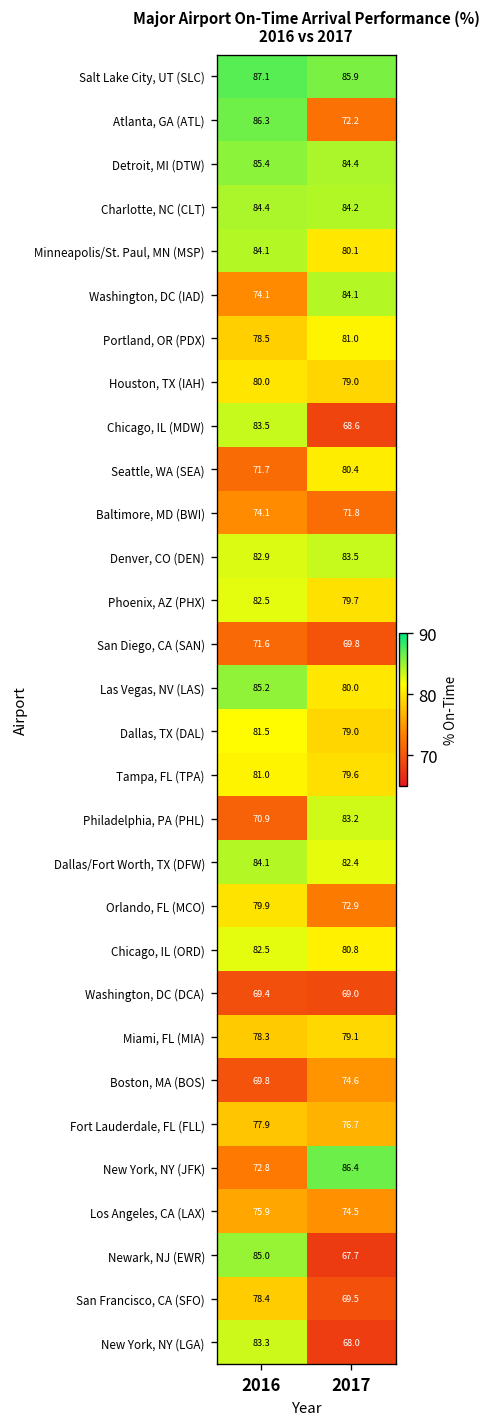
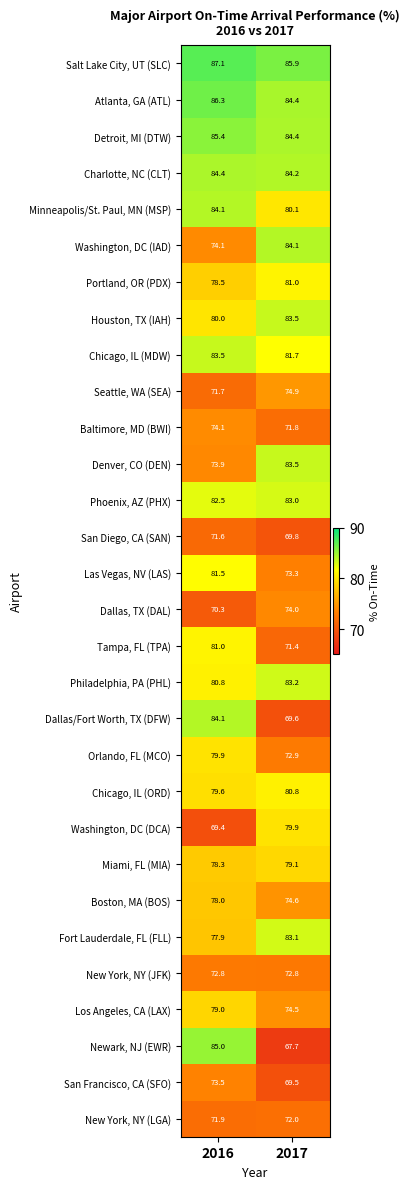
  {
    "Salt Lake City, UT (SLC)": {
      "2016": 87.1,
      "2017": 85.9
    },
    "Atlanta, GA (ATL)": {
      "2016": 86.3,
-     "2017": 72.2
+     "2017": 84.4
    },
    "Detroit, MI (DTW)": {
      "2016": 85.4,
      "2017": 84.4
    },
    "Charlotte, NC (CLT)": {
      "2016": 84.4,
      "2017": 84.2
    },
    "Minneapolis/St. Paul, MN (MSP)": {
      "2016": 84.1,
      "2017": 80.1
    },
    "Washington, DC (IAD)": {
      "2016": 74.1,
      "2017": 84.1
    },
    "Portland, OR (PDX)": {
      "2016": 78.5,
      "2017": 81.0
    },
    "Houston, TX (IAH)": {
      "2016": 80.0,
-     "2017": 79.0
+     "2017": 83.5
    },
    "Chicago, IL (MDW)": {
      "2016": 83.5,
-     "2017": 68.6
+     "2017": 81.7
    },
    "Seattle, WA (SEA)": {
      "2016": 71.7,
-     "2017": 80.4
+     "2017": 74.9
    },
    "Baltimore, MD (BWI)": {
      "2016": 74.1,
      "2017": 71.8
    },
    "Denver, CO (DEN)": {
-     "2016": 82.9,
+     "2016": 73.9,
      "2017": 83.5
    },
    "Phoenix, AZ (PHX)": {
      "2016": 82.5,
-     "2017": 79.7
+     "2017": 83.0
    },
    "San Diego, CA (SAN)": {
      "2016": 71.6,
      "2017": 69.8
    },
    "Las Vegas, NV (LAS)": {
-     "2016": 85.2,
-     "2017": 80.0
+     "2016": 81.5,
+     "2017": 73.3
    },
    "Dallas, TX (DAL)": {
-     "2016": 81.5,
-     "2017": 79.0
+     "2016": 70.3,
+     "2017": 74.0
    },
    "Tampa, FL (TPA)": {
      "2016": 81.0,
-     "2017": 79.6
+     "2017": 71.4
    },
    "Philadelphia, PA (PHL)": {
-     "2016": 70.9,
+     "2016": 80.8,
      "2017": 83.2
    },
    "Dallas/Fort Worth, TX (DFW)": {
      "2016": 84.1,
-     "2017": 82.4
+     "2017": 69.6
    },
    "Orlando, FL (MCO)": {
      "2016": 79.9,
      "2017": 72.9
    },
    "Chicago, IL (ORD)": {
-     "2016": 82.5,
+     "2016": 79.6,
      "2017": 80.8
    },
    "Washington, DC (DCA)": {
      "2016": 69.4,
-     "2017": 69.0
+     "2017": 79.9
    },
    "Miami, FL (MIA)": {
      "2016": 78.3,
      "2017": 79.1
    },
    "Boston, MA (BOS)": {
-     "2016": 69.8,
+     "2016": 78.0,
      "2017": 74.6
    },
    "Fort Lauderdale, FL (FLL)": {
      "2016": 77.9,
-     "2017": 76.7
+     "2017": 83.1
    },
    "New York, NY (JFK)": {
      "2016": 72.8,
-     "2017": 86.4
+     "2017": 72.8
    },
    "Los Angeles, CA (LAX)": {
-     "2016": 75.9,
+     "2016": 79.0,
      "2017": 74.5
    },
    "Newark, NJ (EWR)": {
      "2016": 85.0,
      "2017": 67.7
    },
    "San Francisco, CA (SFO)": {
-     "2016": 78.4,
+     "2016": 73.5,
      "2017": 69.5
    },
    "New York, NY (LGA)": {
-     "2016": 83.3,
-     "2017": 68.0
+     "2016": 71.9,
+     "2017": 72.0
    }
  }
